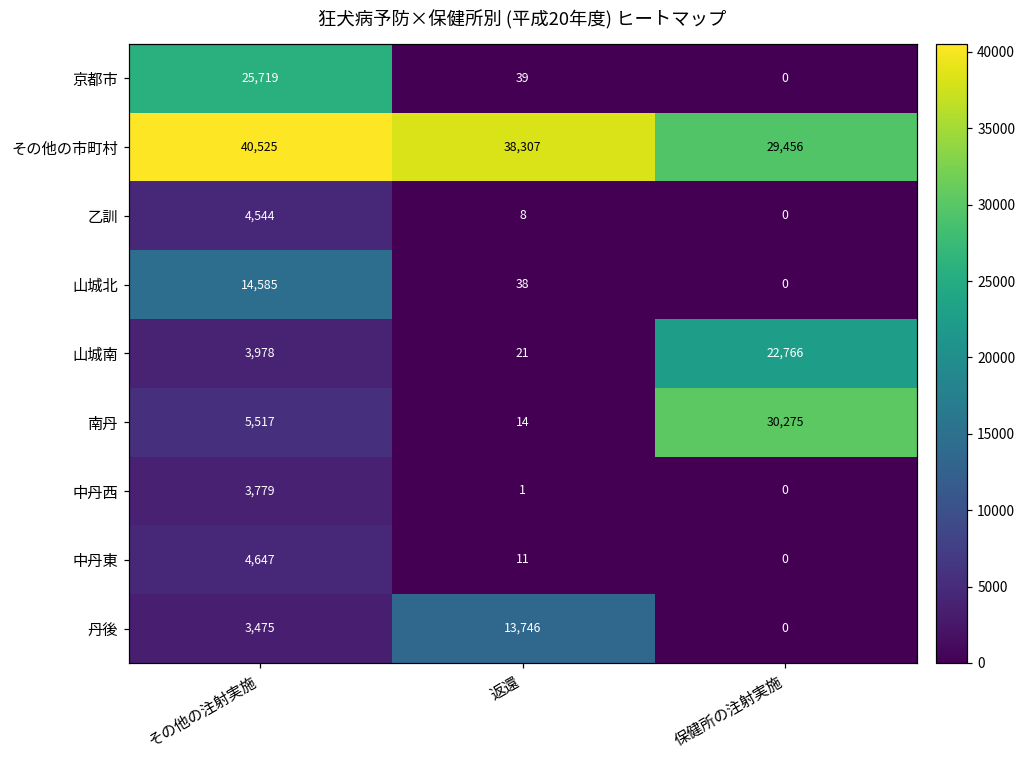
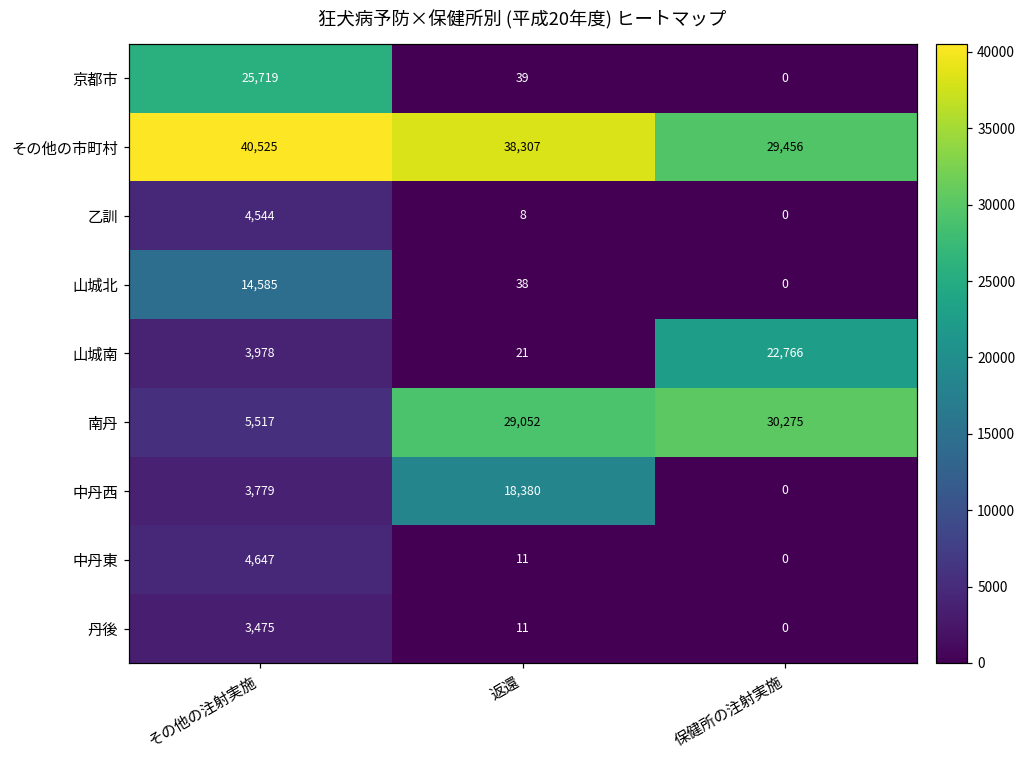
  {
    "京都市": {
      "その他の注射実施": "25,719",
      "返還": "39",
      "保健所の注射実施": "0"
    },
    "その他の市町村": {
      "その他の注射実施": "40,525",
      "返還": "38,307",
      "保健所の注射実施": "29,456"
    },
    "乙訓": {
      "その他の注射実施": "4,544",
      "返還": "8",
      "保健所の注射実施": "0"
    },
    "山城北": {
      "その他の注射実施": "14,585",
      "返還": "38",
      "保健所の注射実施": "0"
    },
    "山城南": {
      "その他の注射実施": "3,978",
      "返還": "21",
      "保健所の注射実施": "22,766"
    },
    "南丹": {
      "その他の注射実施": "5,517",
-     "返還": "14",
+     "返還": "29,052",
      "保健所の注射実施": "30,275"
    },
    "中丹西": {
      "その他の注射実施": "3,779",
-     "返還": "1",
+     "返還": "18,380",
      "保健所の注射実施": "0"
    },
    "中丹東": {
      "その他の注射実施": "4,647",
      "返還": "11",
      "保健所の注射実施": "0"
    },
    "丹後": {
      "その他の注射実施": "3,475",
-     "返還": "13,746",
+     "返還": "11",
      "保健所の注射実施": "0"
    }
  }
